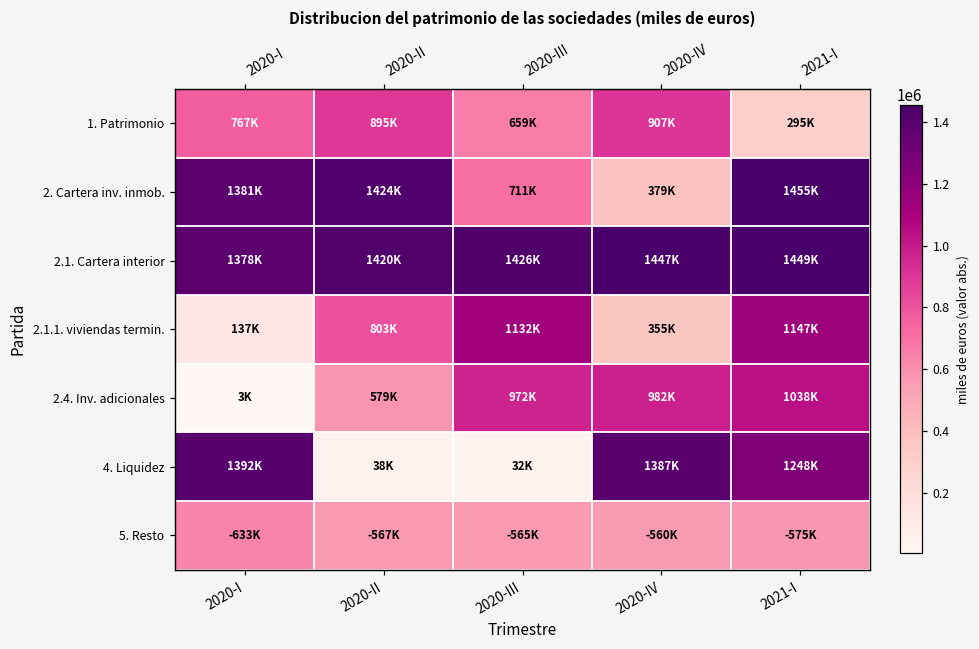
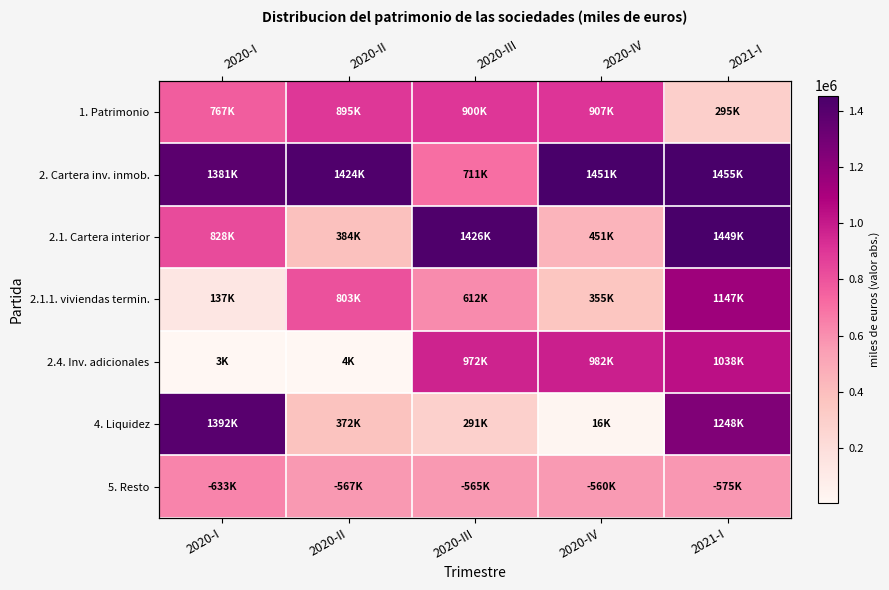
  {
    "1. Patrimonio": {
      "2020-I": "767K",
      "2020-II": "895K",
-     "2020-III": "659K",
+     "2020-III": "900K",
      "2020-IV": "907K",
      "2021-I": "295K"
    },
    "2. Cartera inv. inmob.": {
      "2020-I": "1381K",
      "2020-II": "1424K",
      "2020-III": "711K",
-     "2020-IV": "379K",
+     "2020-IV": "1451K",
      "2021-I": "1455K"
    },
    "2.1. Cartera interior": {
-     "2020-I": "1378K",
-     "2020-II": "1420K",
+     "2020-I": "828K",
+     "2020-II": "384K",
      "2020-III": "1426K",
-     "2020-IV": "1447K",
+     "2020-IV": "451K",
      "2021-I": "1449K"
    },
    "2.1.1. viviendas termin.": {
      "2020-I": "137K",
      "2020-II": "803K",
-     "2020-III": "1132K",
+     "2020-III": "612K",
      "2020-IV": "355K",
      "2021-I": "1147K"
    },
    "2.4. Inv. adicionales": {
      "2020-I": "3K",
-     "2020-II": "579K",
+     "2020-II": "4K",
      "2020-III": "972K",
      "2020-IV": "982K",
      "2021-I": "1038K"
    },
    "4. Liquidez": {
      "2020-I": "1392K",
-     "2020-II": "38K",
-     "2020-III": "32K",
-     "2020-IV": "1387K",
+     "2020-II": "372K",
+     "2020-III": "291K",
+     "2020-IV": "16K",
      "2021-I": "1248K"
    },
    "5. Resto": {
      "2020-I": "-633K",
      "2020-II": "-567K",
      "2020-III": "-565K",
      "2020-IV": "-560K",
      "2021-I": "-575K"
    }
  }
